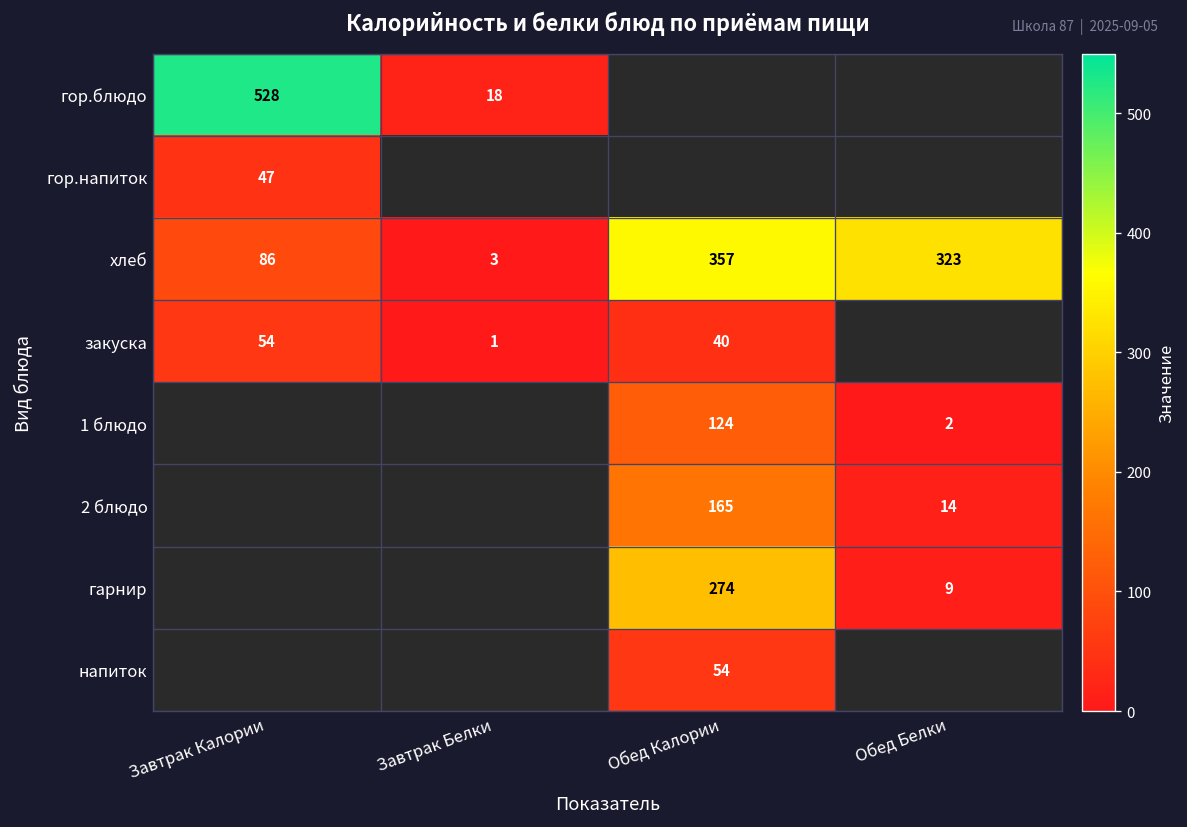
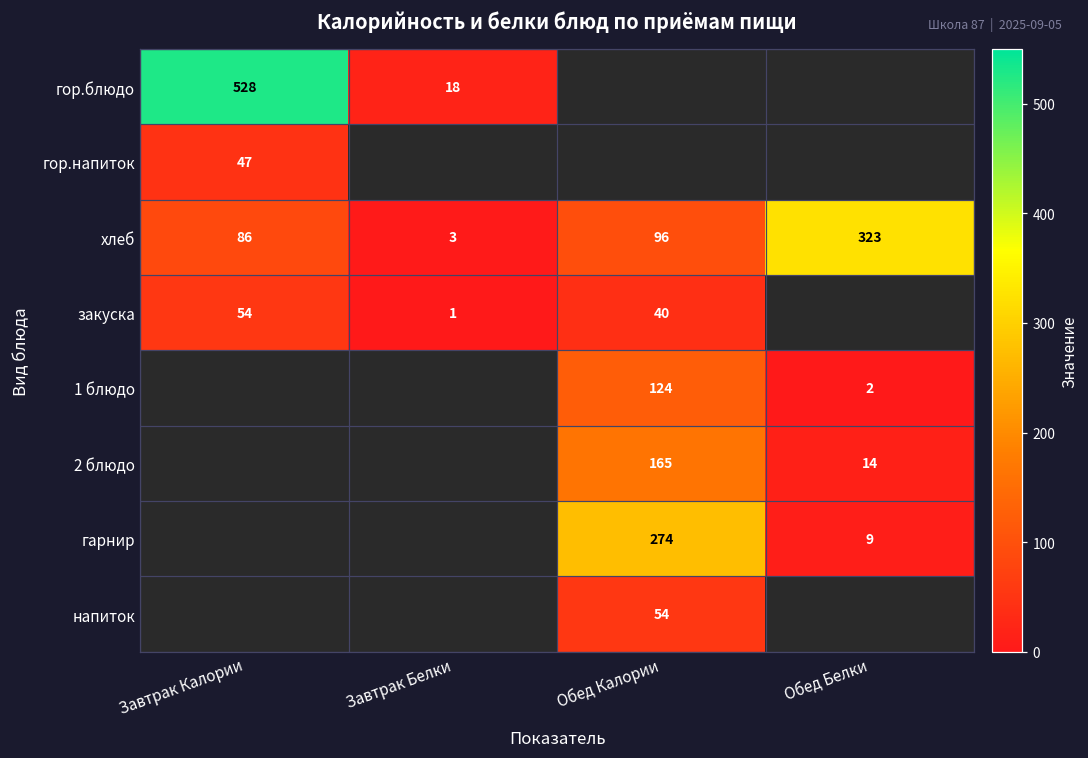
  {
    "гор.блюдо": {
      "Завтрак Калории": 528,
      "Завтрак Белки": 18
    },
    "гор.напиток": {
      "Завтрак Калории": 47
    },
    "хлеб": {
      "Завтрак Калории": 86,
      "Завтрак Белки": 3,
-     "Обед Калории": 357,
+     "Обед Калории": 96,
      "Обед Белки": 323
    },
    "закуска": {
      "Завтрак Калории": 54,
      "Завтрак Белки": 1,
      "Обед Калории": 40
    },
    "1 блюдо": {
      "Обед Калории": 124,
      "Обед Белки": 2
    },
    "2 блюдо": {
      "Обед Калории": 165,
      "Обед Белки": 14
    },
    "гарнир": {
      "Обед Калории": 274,
      "Обед Белки": 9
    },
    "напиток": {
      "Обед Калории": 54
    }
  }
